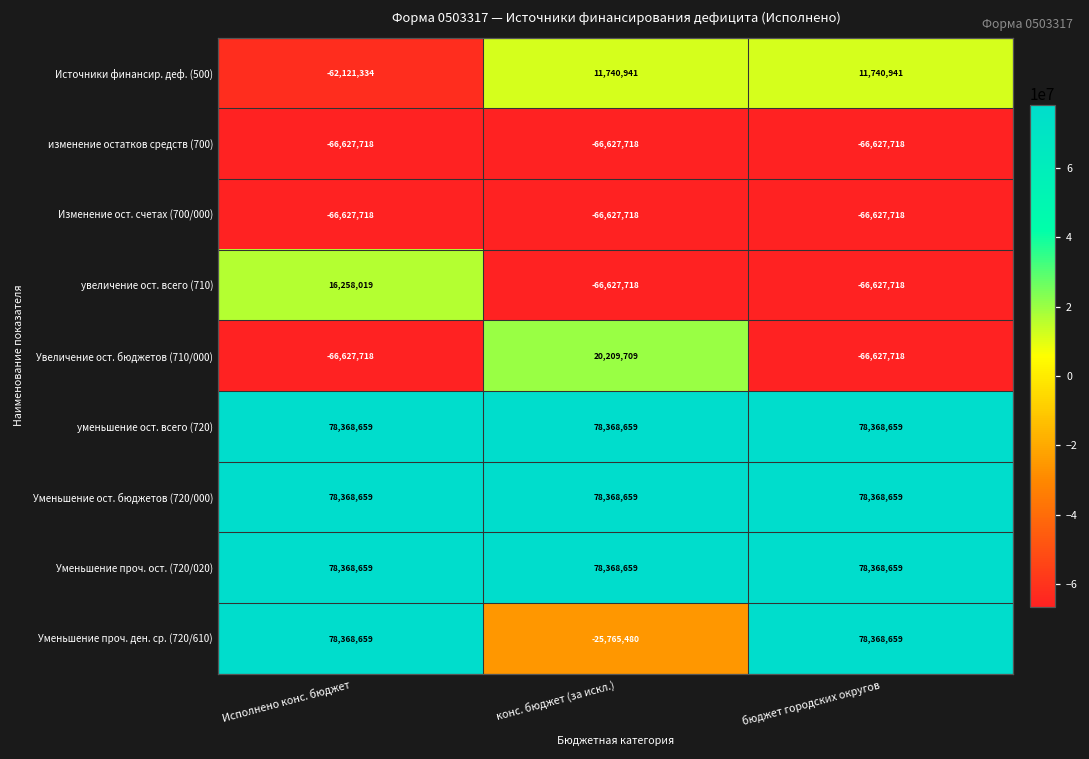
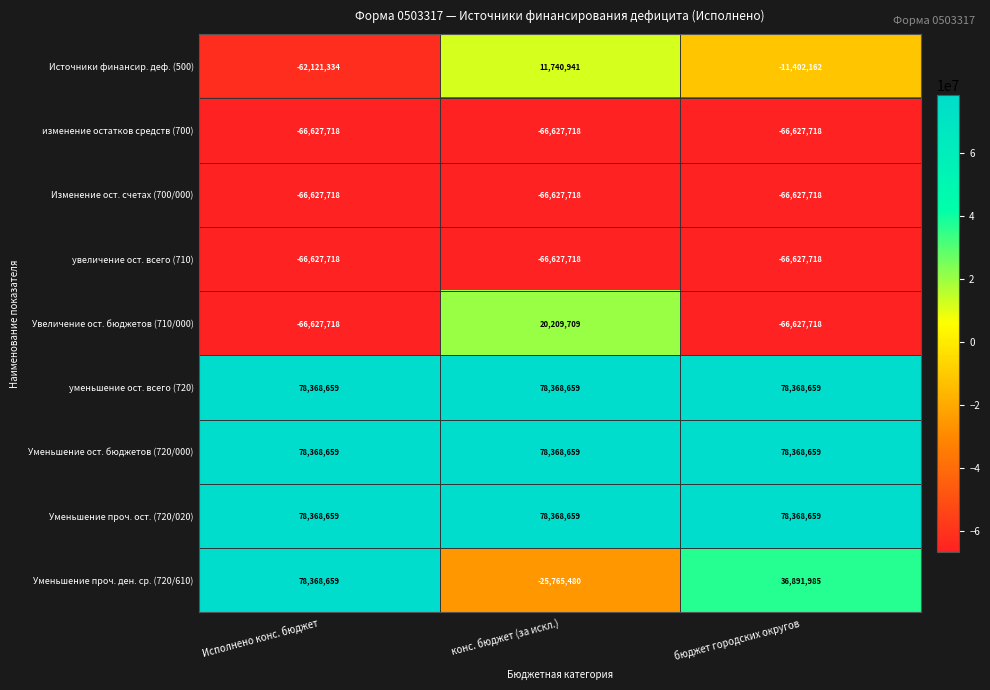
  {
    "Источники финансир. деф. (500)": {
      "Исполнено конс. бюджет": "-62,121,334",
      "конс. бюджет (за искл.)": "11,740,941",
-     "бюджет городских округов": "11,740,941"
+     "бюджет городских округов": "-11,402,162"
    },
    "изменение остатков средств (700)": {
      "Исполнено конс. бюджет": "-66,627,718",
      "конс. бюджет (за искл.)": "-66,627,718",
      "бюджет городских округов": "-66,627,718"
    },
    "Изменение ост. счетах (700/000)": {
      "Исполнено конс. бюджет": "-66,627,718",
      "конс. бюджет (за искл.)": "-66,627,718",
      "бюджет городских округов": "-66,627,718"
    },
    "увеличение ост. всего (710)": {
-     "Исполнено конс. бюджет": "16,258,019",
+     "Исполнено конс. бюджет": "-66,627,718",
      "конс. бюджет (за искл.)": "-66,627,718",
      "бюджет городских округов": "-66,627,718"
    },
    "Увеличение ост. бюджетов (710/000)": {
      "Исполнено конс. бюджет": "-66,627,718",
      "конс. бюджет (за искл.)": "20,209,709",
      "бюджет городских округов": "-66,627,718"
    },
    "уменьшение ост. всего (720)": {
      "Исполнено конс. бюджет": "78,368,659",
      "конс. бюджет (за искл.)": "78,368,659",
      "бюджет городских округов": "78,368,659"
    },
    "Уменьшение ост. бюджетов (720/000)": {
      "Исполнено конс. бюджет": "78,368,659",
      "конс. бюджет (за искл.)": "78,368,659",
      "бюджет городских округов": "78,368,659"
    },
    "Уменьшение проч. ост. (720/020)": {
      "Исполнено конс. бюджет": "78,368,659",
      "конс. бюджет (за искл.)": "78,368,659",
      "бюджет городских округов": "78,368,659"
    },
    "Уменьшение проч. ден. ср. (720/610)": {
      "Исполнено конс. бюджет": "78,368,659",
      "конс. бюджет (за искл.)": "-25,765,480",
-     "бюджет городских округов": "78,368,659"
+     "бюджет городских округов": "36,891,985"
    }
  }
